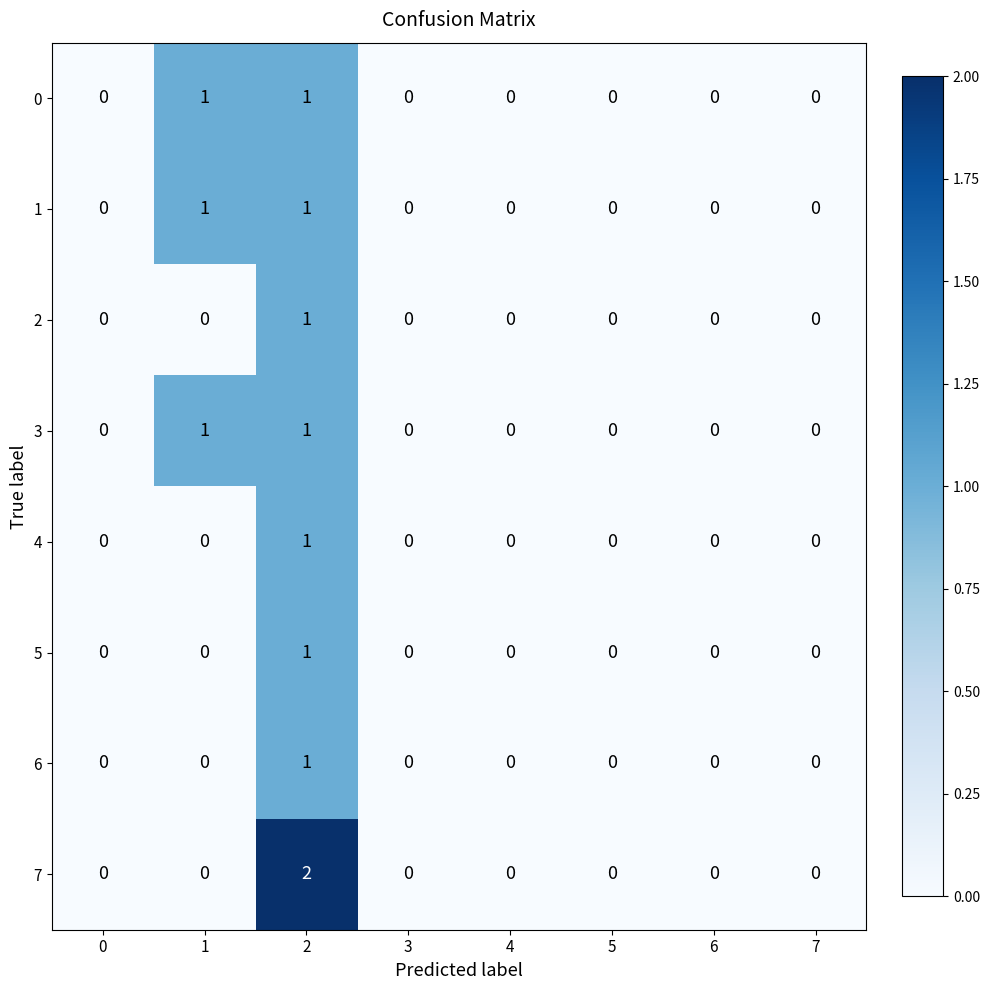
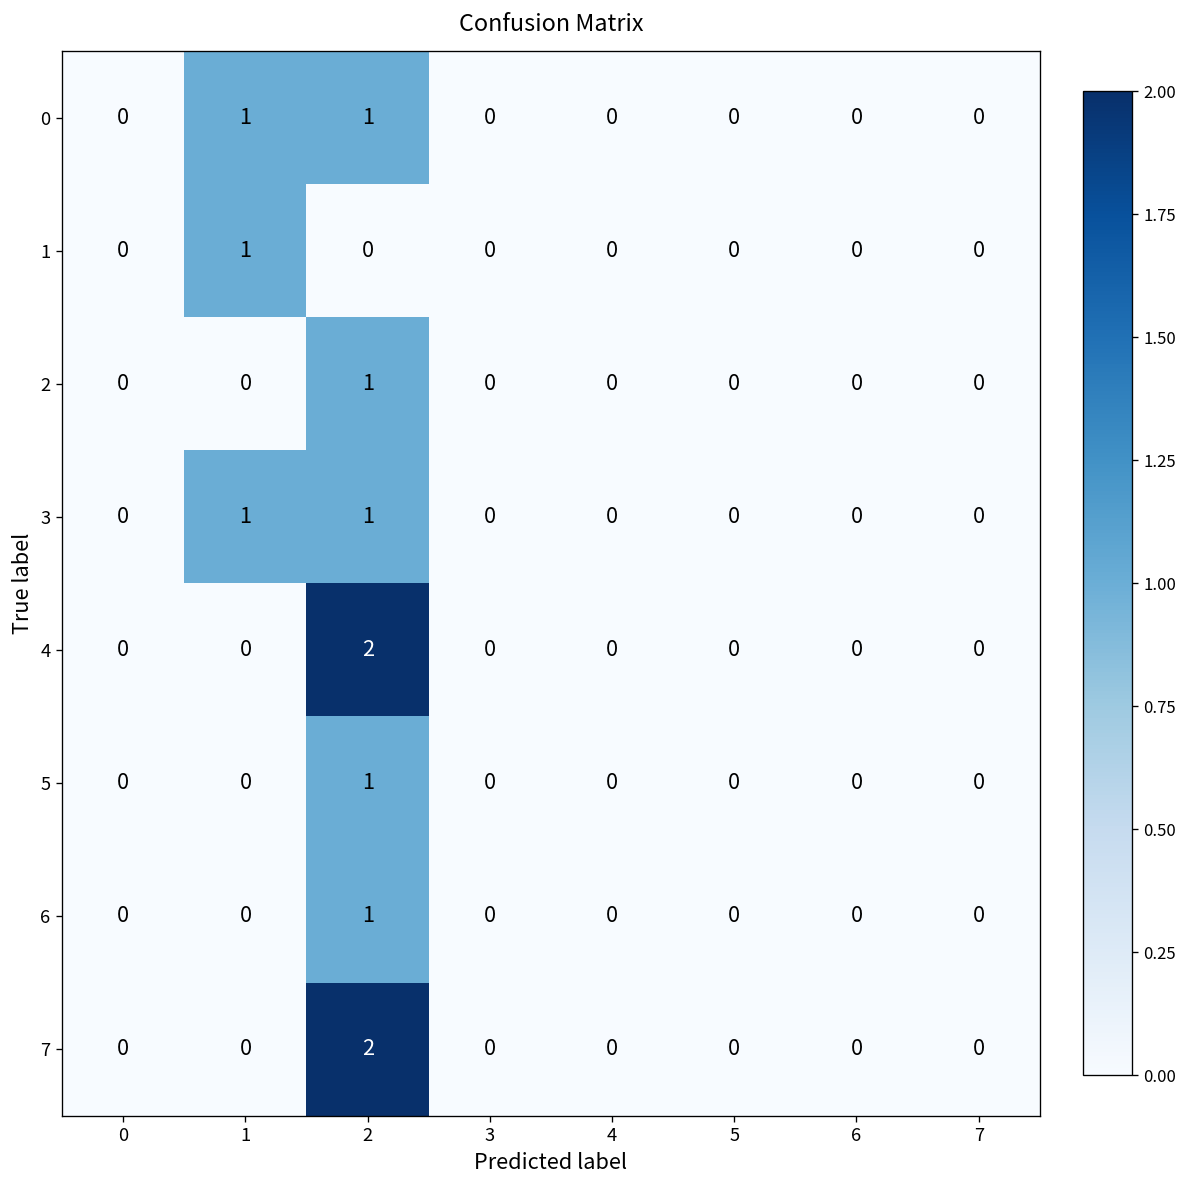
  {
    "0": {
      "0": 0,
      "1": 1,
      "2": 1,
      "3": 0,
      "4": 0,
      "5": 0,
      "6": 0,
      "7": 0
    },
    "1": {
      "0": 0,
      "1": 1,
-     "2": 1,
+     "2": 0,
      "3": 0,
      "4": 0,
      "5": 0,
      "6": 0,
      "7": 0
    },
    "2": {
      "0": 0,
      "1": 0,
      "2": 1,
      "3": 0,
      "4": 0,
      "5": 0,
      "6": 0,
      "7": 0
    },
    "3": {
      "0": 0,
      "1": 1,
      "2": 1,
      "3": 0,
      "4": 0,
      "5": 0,
      "6": 0,
      "7": 0
    },
    "4": {
      "0": 0,
      "1": 0,
-     "2": 1,
+     "2": 2,
      "3": 0,
      "4": 0,
      "5": 0,
      "6": 0,
      "7": 0
    },
    "5": {
      "0": 0,
      "1": 0,
      "2": 1,
      "3": 0,
      "4": 0,
      "5": 0,
      "6": 0,
      "7": 0
    },
    "6": {
      "0": 0,
      "1": 0,
      "2": 1,
      "3": 0,
      "4": 0,
      "5": 0,
      "6": 0,
      "7": 0
    },
    "7": {
      "0": 0,
      "1": 0,
      "2": 2,
      "3": 0,
      "4": 0,
      "5": 0,
      "6": 0,
      "7": 0
    }
  }
